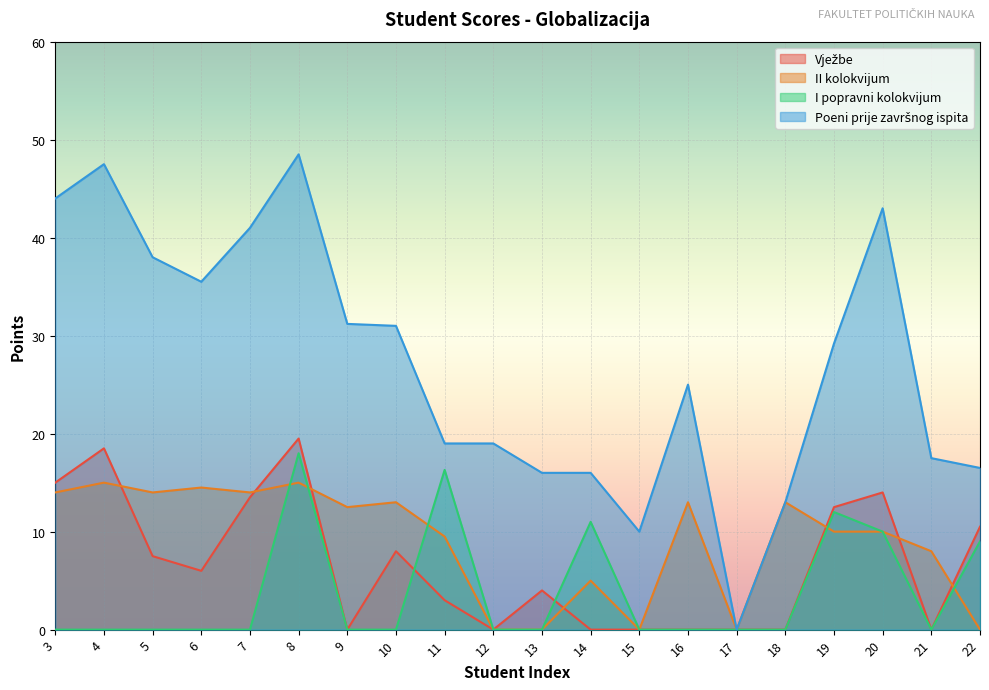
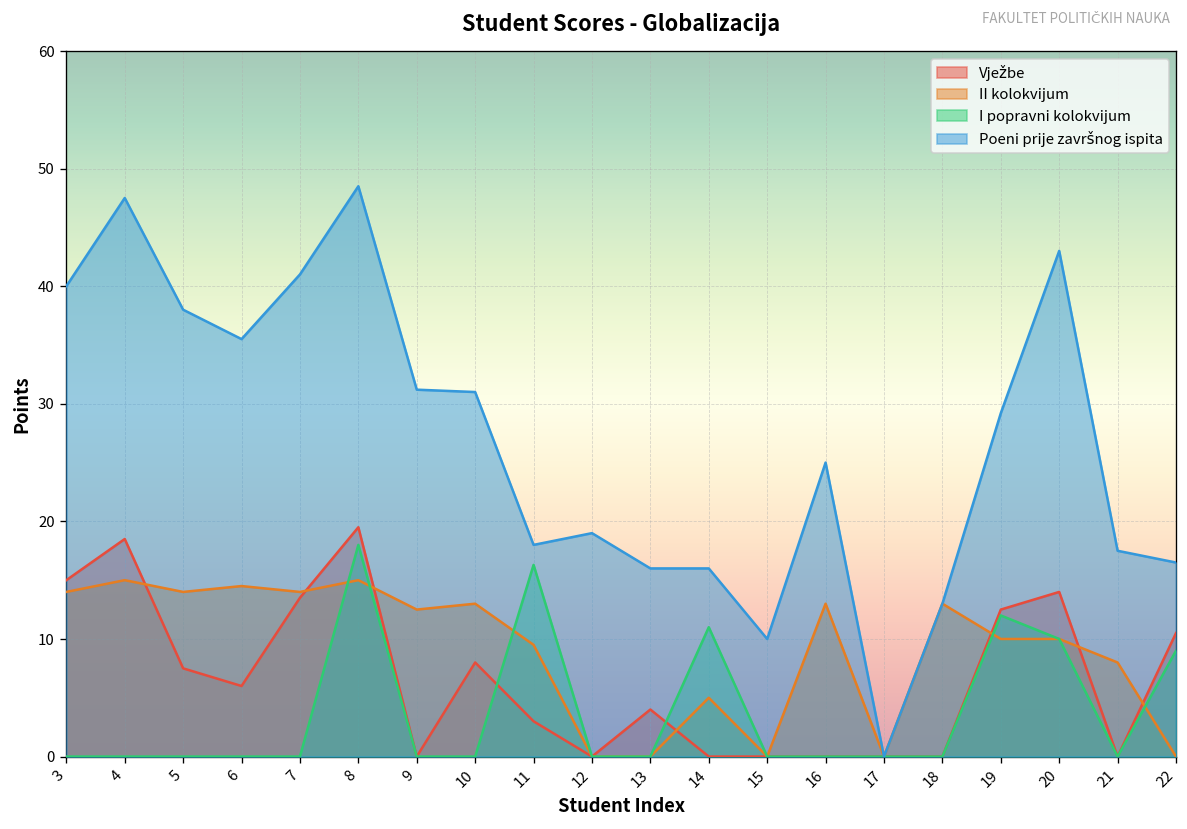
  {
    "I popravni kolokvijum": {
      "3": 0,
      "4": 0,
      "5": 0,
      "6": 0,
      "7": 0,
      "8": 18,
      "10": 0,
      "11": 16,
      "14": 11,
      "19": 12,
      "22": 9
    },
    "Poeni prije završnog ispita": {
-     "3": 44,
+     "3": 40,
      "4": 48,
      "5": 38,
      "6": 36,
      "7": 41,
      "8": 49,
      "9": 31,
      "10": 31,
-     "11": 19,
+     "11": 18,
      "12": 19,
      "13": 16,
      "14": 16,
      "15": 10,
      "16": 25,
      "19": 29,
      "20": 43,
      "21": 18,
      "22": 17
    }
  }
